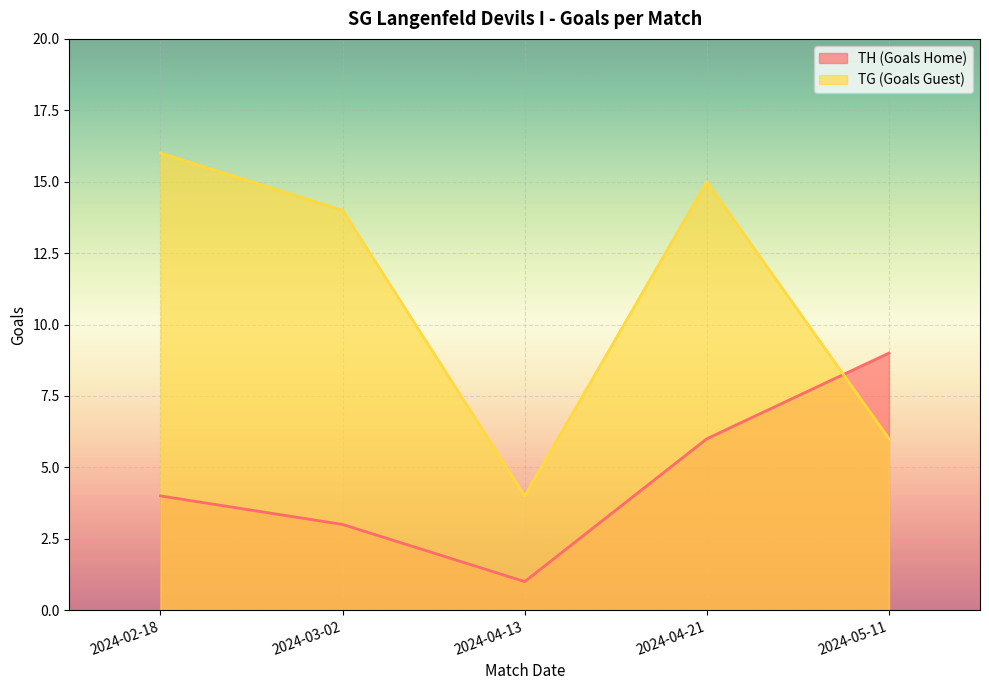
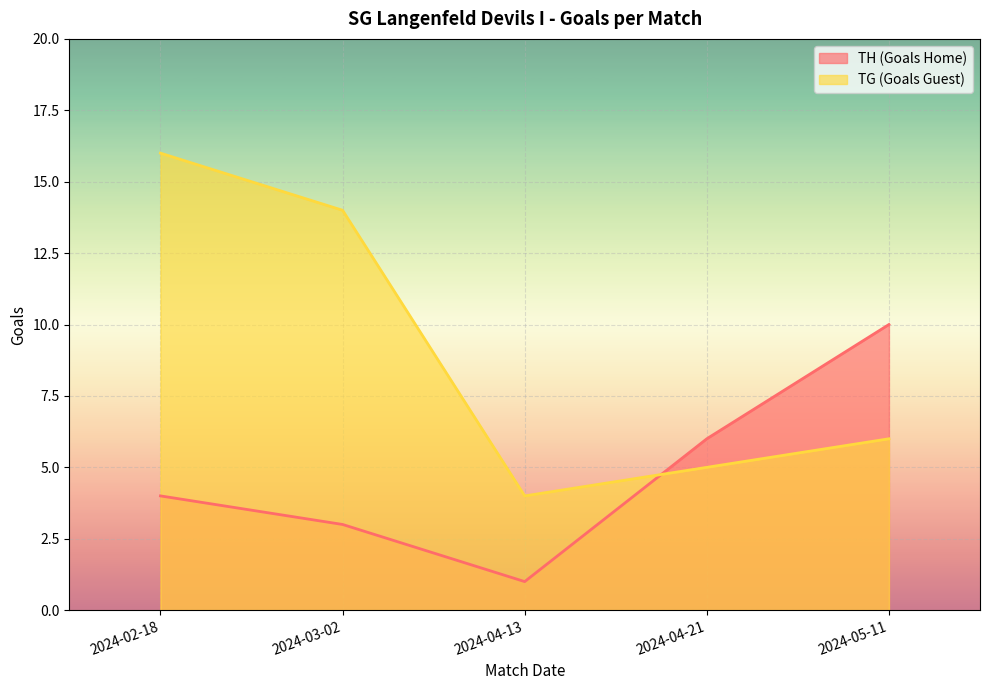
  {
    "TH (Goals Home)": {
      "2024-02-18": 4,
      "2024-03-02": 3,
      "2024-04-13": 1,
      "2024-04-21": 6,
-     "2024-05-11": 9
+     "2024-05-11": 10
    },
    "TG (Goals Guest)": {
      "2024-02-18": 16,
      "2024-03-02": 14,
      "2024-04-13": 4,
-     "2024-04-21": 15,
+     "2024-04-21": 5,
      "2024-05-11": 6
    }
  }
